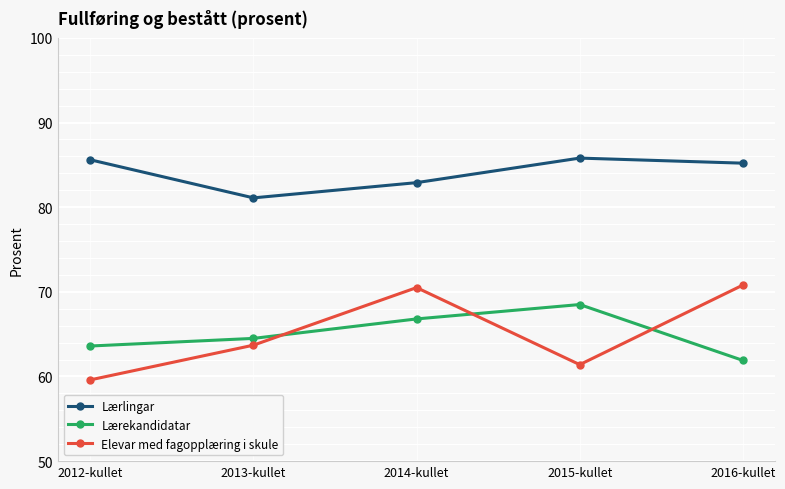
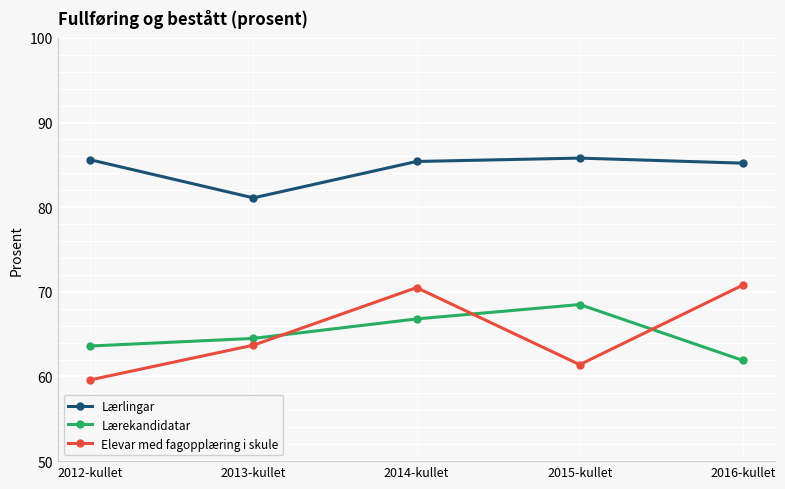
  {
    "Lærlingar": {
      "2012-kullet": 86,
      "2013-kullet": 81,
-     "2014-kullet": 83,
+     "2014-kullet": 85,
      "2015-kullet": 86,
      "2016-kullet": 85
    },
    "Lærekandidatar": {
      "2012-kullet": 64,
      "2013-kullet": 65,
      "2014-kullet": 67,
      "2015-kullet": 69,
      "2016-kullet": 62
    },
    "Elevar med fagopplæring i skule": {
      "2012-kullet": 60,
      "2013-kullet": 64,
      "2014-kullet": 71,
      "2015-kullet": 61,
      "2016-kullet": 71
    }
  }
